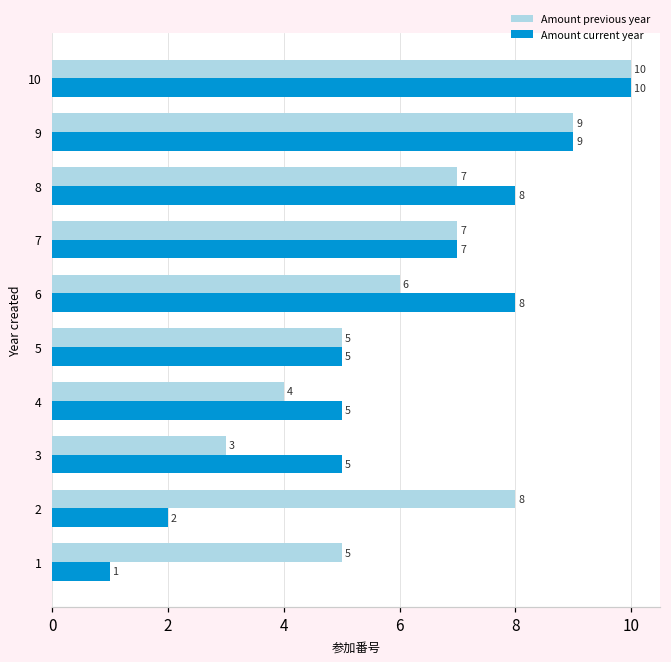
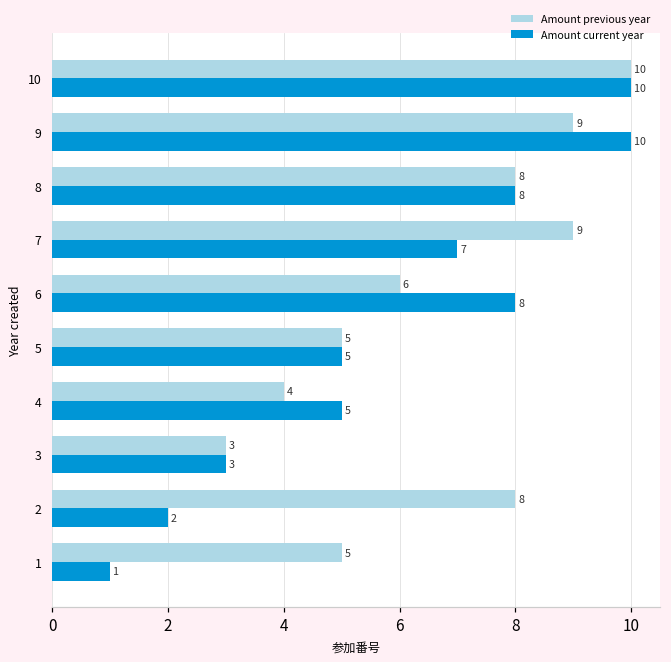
  {
    "Amount previous year": {
      "10": 10,
      "9": 9,
-     "8": 7,
-     "7": 7,
+     "8": 8,
+     "7": 9,
      "6": 6,
      "5": 5,
      "4": 4,
      "3": 3,
      "2": 8,
      "1": 5
    },
    "Amount current year": {
      "10": 10,
-     "9": 9,
+     "9": 10,
      "8": 8,
      "7": 7,
      "6": 8,
      "5": 5,
      "4": 5,
-     "3": 5,
+     "3": 3,
      "2": 2,
      "1": 1
    }
  }
